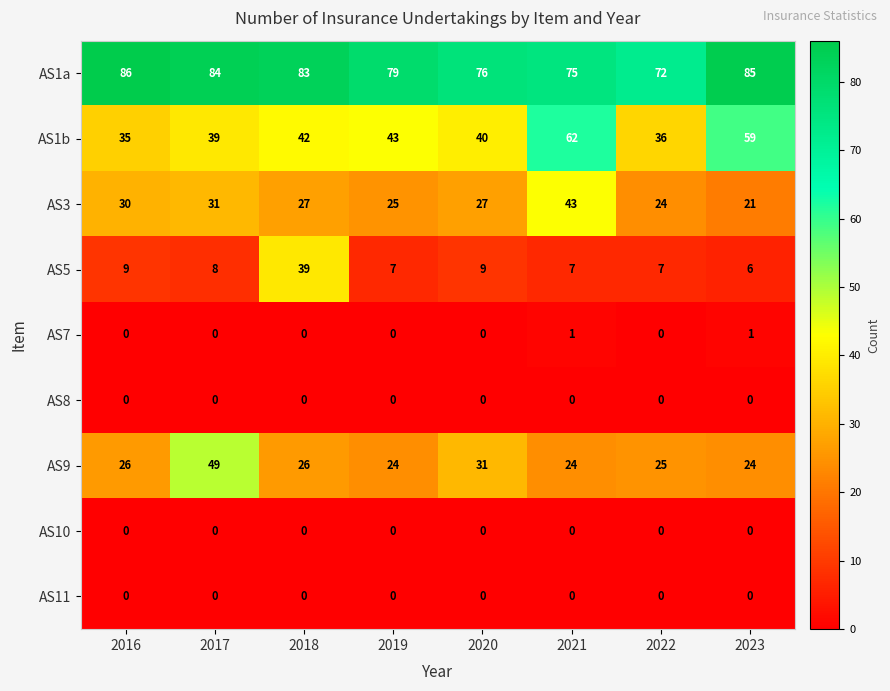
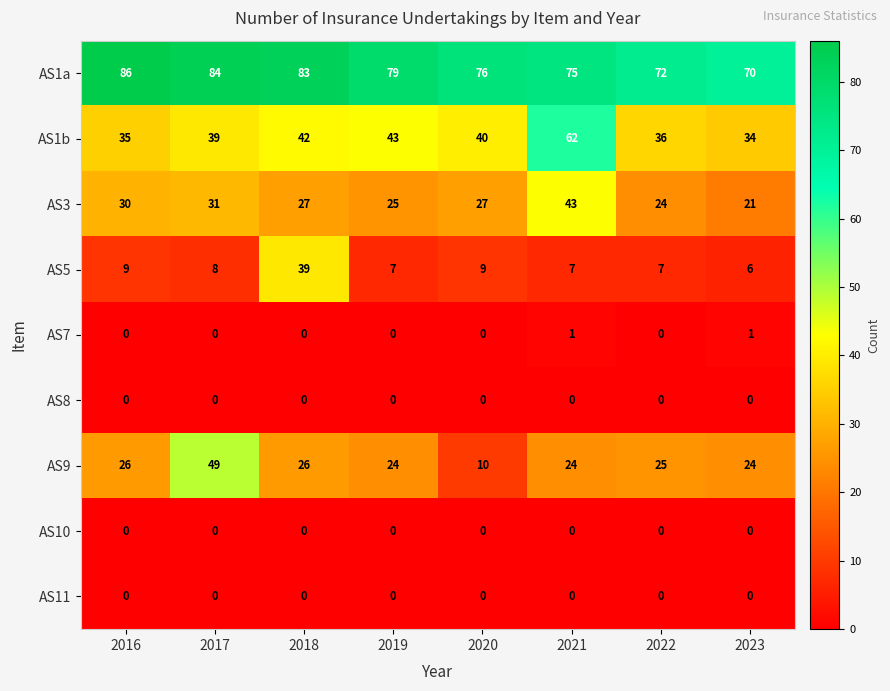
  {
    "AS1a": {
      "2016": 86,
      "2017": 84,
      "2018": 83,
      "2019": 79,
      "2020": 76,
      "2021": 75,
      "2022": 72,
-     "2023": 85
+     "2023": 70
    },
    "AS1b": {
      "2016": 35,
      "2017": 39,
      "2018": 42,
      "2019": 43,
      "2020": 40,
      "2021": 62,
      "2022": 36,
-     "2023": 59
+     "2023": 34
    },
    "AS3": {
      "2016": 30,
      "2017": 31,
      "2018": 27,
      "2019": 25,
      "2020": 27,
      "2021": 43,
      "2022": 24,
      "2023": 21
    },
    "AS5": {
      "2016": 9,
      "2017": 8,
      "2018": 39,
      "2019": 7,
      "2020": 9,
      "2021": 7,
      "2022": 7,
      "2023": 6
    },
    "AS7": {
      "2016": 0,
      "2017": 0,
      "2018": 0,
      "2019": 0,
      "2020": 0,
      "2021": 1,
      "2022": 0,
      "2023": 1
    },
    "AS8": {
      "2016": 0,
      "2017": 0,
      "2018": 0,
      "2019": 0,
      "2020": 0,
      "2021": 0,
      "2022": 0,
      "2023": 0
    },
    "AS9": {
      "2016": 26,
      "2017": 49,
      "2018": 26,
      "2019": 24,
-     "2020": 31,
+     "2020": 10,
      "2021": 24,
      "2022": 25,
      "2023": 24
    },
    "AS10": {
      "2016": 0,
      "2017": 0,
      "2018": 0,
      "2019": 0,
      "2020": 0,
      "2021": 0,
      "2022": 0,
      "2023": 0
    },
    "AS11": {
      "2016": 0,
      "2017": 0,
      "2018": 0,
      "2019": 0,
      "2020": 0,
      "2021": 0,
      "2022": 0,
      "2023": 0
    }
  }
